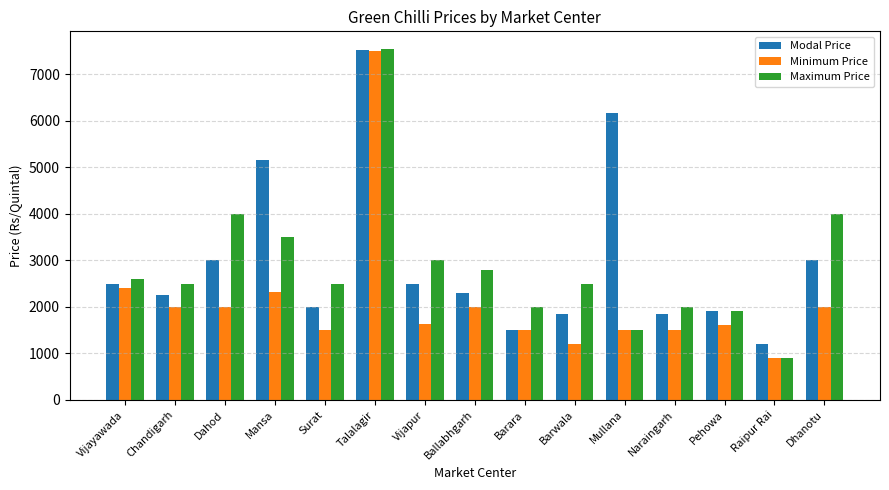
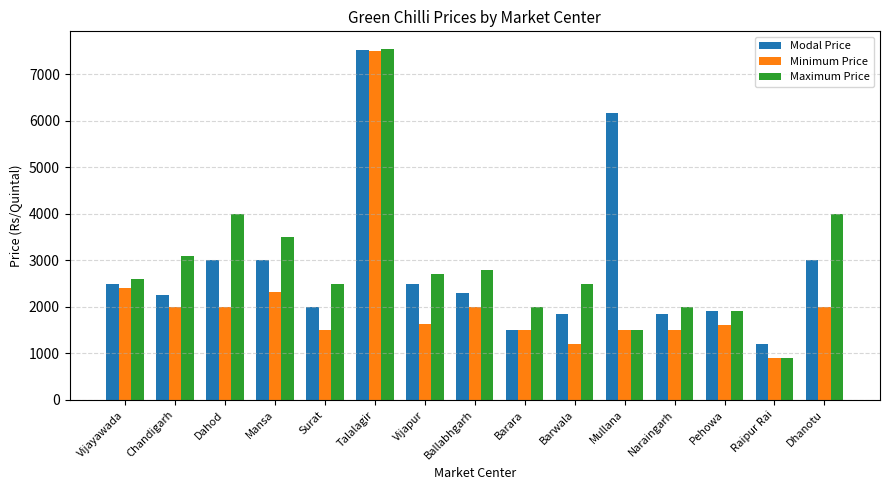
  {
    "Modal Price": {
      "Vijayawada": 2500,
      "Chandigarh": 2300,
      "Dahod": 3000,
-     "Mansa": 5200,
+     "Mansa": 3000,
      "Surat": 2000,
      "Talalagir": 7500,
      "Vijapur": 2500,
      "Ballabhgarh": 2300,
      "Barara": 1500,
      "Barwala": 1900,
      "Mullana": 6200,
      "Naraingarh": 1900,
      "Pehowa": 1900,
      "Raipur Rai": 1200,
      "Dhanotu": 3000
    },
    "Minimum Price": {
      "Vijayawada": 2400,
      "Chandigarh": 2000,
      "Dahod": 2000,
      "Mansa": 2300,
      "Surat": 1500,
      "Talalagir": 7500,
      "Vijapur": 1600,
      "Ballabhgarh": 2000,
      "Barara": 1500,
      "Barwala": 1200,
      "Mullana": 1500,
      "Naraingarh": 1500,
      "Pehowa": 1600,
      "Raipur Rai": 900,
      "Dhanotu": 2000
    },
    "Maximum Price": {
      "Vijayawada": 2600,
-     "Chandigarh": 2500,
+     "Chandigarh": 3100,
      "Dahod": 4000,
      "Mansa": 3500,
      "Surat": 2500,
      "Talalagir": 7500,
-     "Vijapur": 3000,
+     "Vijapur": 2700,
      "Ballabhgarh": 2800,
      "Barara": 2000,
      "Barwala": 2500,
      "Mullana": 1500,
      "Naraingarh": 2000,
      "Pehowa": 1900,
      "Raipur Rai": 900,
      "Dhanotu": 4000
    }
  }
